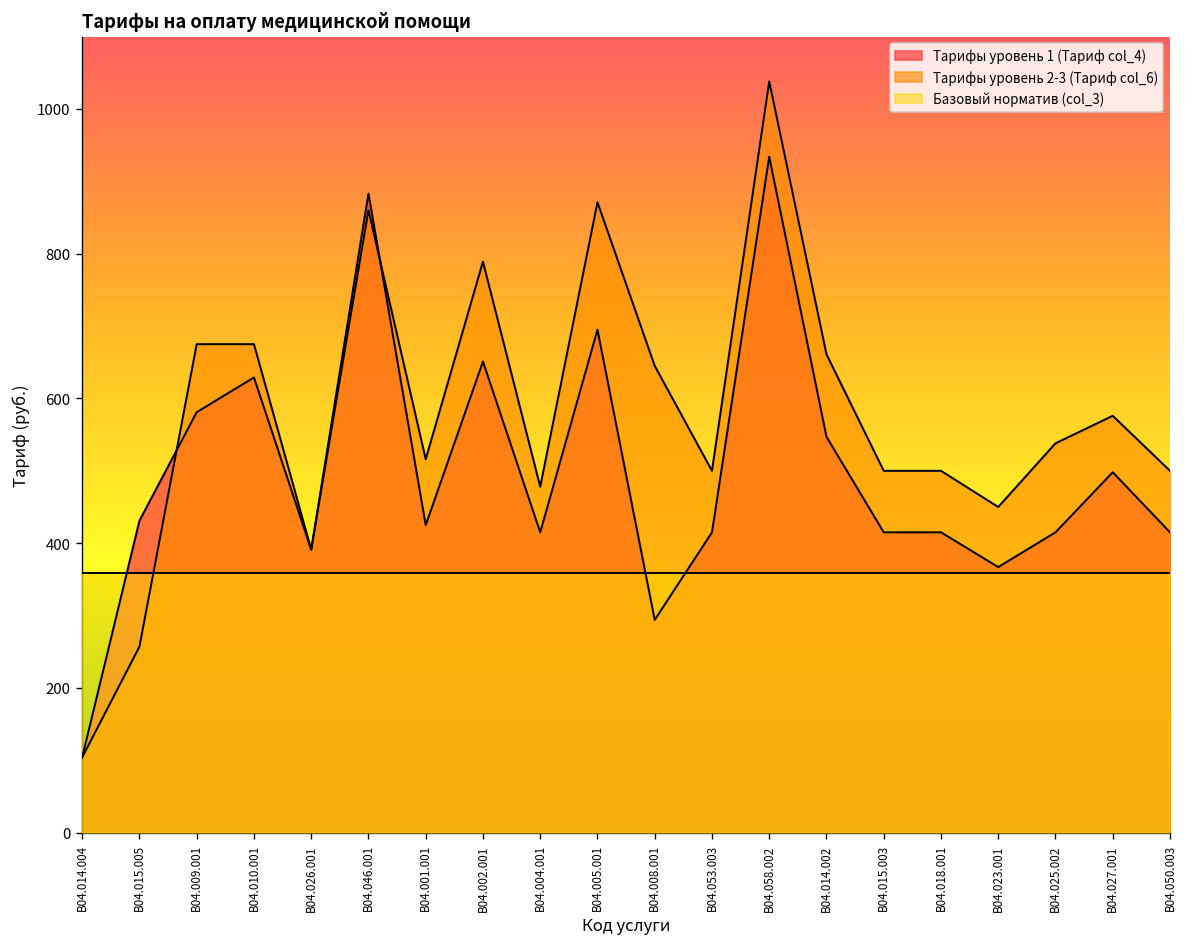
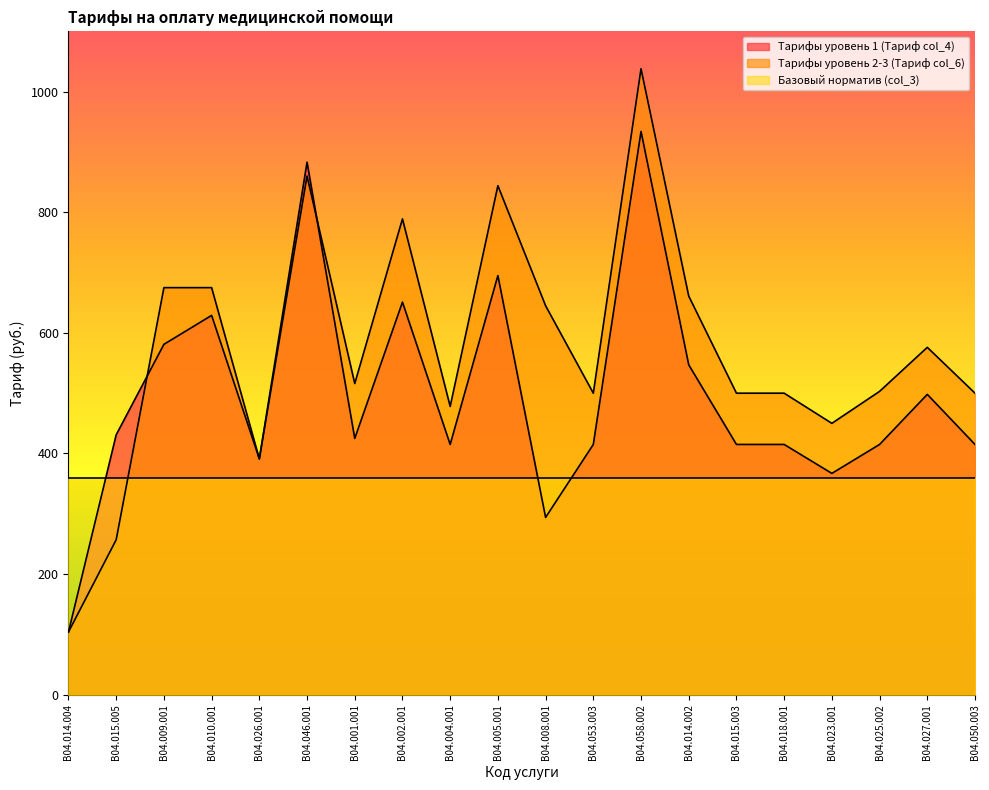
  {
    "Tарифы уровень 1 (Тариф col_4)": {
      "B04.015.005": 430,
      "B04.009.001": 580,
      "B04.010.001": 630,
      "B04.046.001": 880,
      "B04.001.001": 430,
      "B04.002.001": 650,
      "B04.004.001": 420,
      "B04.005.001": 700,
      "B04.008.001": 290,
      "B04.053.003": 420,
      "B04.058.002": 930,
      "B04.014.002": 550,
      "B04.015.003": 420,
      "B04.018.001": 420,
      "B04.023.001": 370,
      "B04.025.002": 420,
      "B04.027.001": 500,
      "B04.050.003": 420
    },
    "Тарифы уровень 2-3 (Тариф col_6)": {
      "B04.015.005": 260,
      "B04.009.001": 680,
      "B04.010.001": 680,
      "B04.046.001": 860,
      "B04.001.001": 520,
      "B04.002.001": 790,
      "B04.004.001": 480,
-     "B04.005.001": 870,
+     "B04.005.001": 840,
      "B04.008.001": 650,
      "B04.053.003": 500,
      "B04.058.002": 1040,
      "B04.014.002": 660,
      "B04.015.003": 500,
      "B04.018.001": 500,
      "B04.023.001": 450,
-     "B04.025.002": 540,
+     "B04.025.002": 500,
      "B04.027.001": 580,
      "B04.050.003": 500
    },
    "Базовый норматив (col_3)": {
      "B04.014.004": 360,
      "B04.015.005": 360,
      "B04.009.001": 360,
      "B04.010.001": 360,
      "B04.026.001": 360,
      "B04.046.001": 360,
      "B04.001.001": 360,
      "B04.002.001": 360,
      "B04.004.001": 360,
      "B04.005.001": 360,
      "B04.008.001": 360,
      "B04.053.003": 360,
      "B04.058.002": 360,
      "B04.014.002": 360,
      "B04.015.003": 360,
      "B04.018.001": 360,
      "B04.023.001": 360,
      "B04.025.002": 360,
      "B04.027.001": 360,
      "B04.050.003": 360
    }
  }
